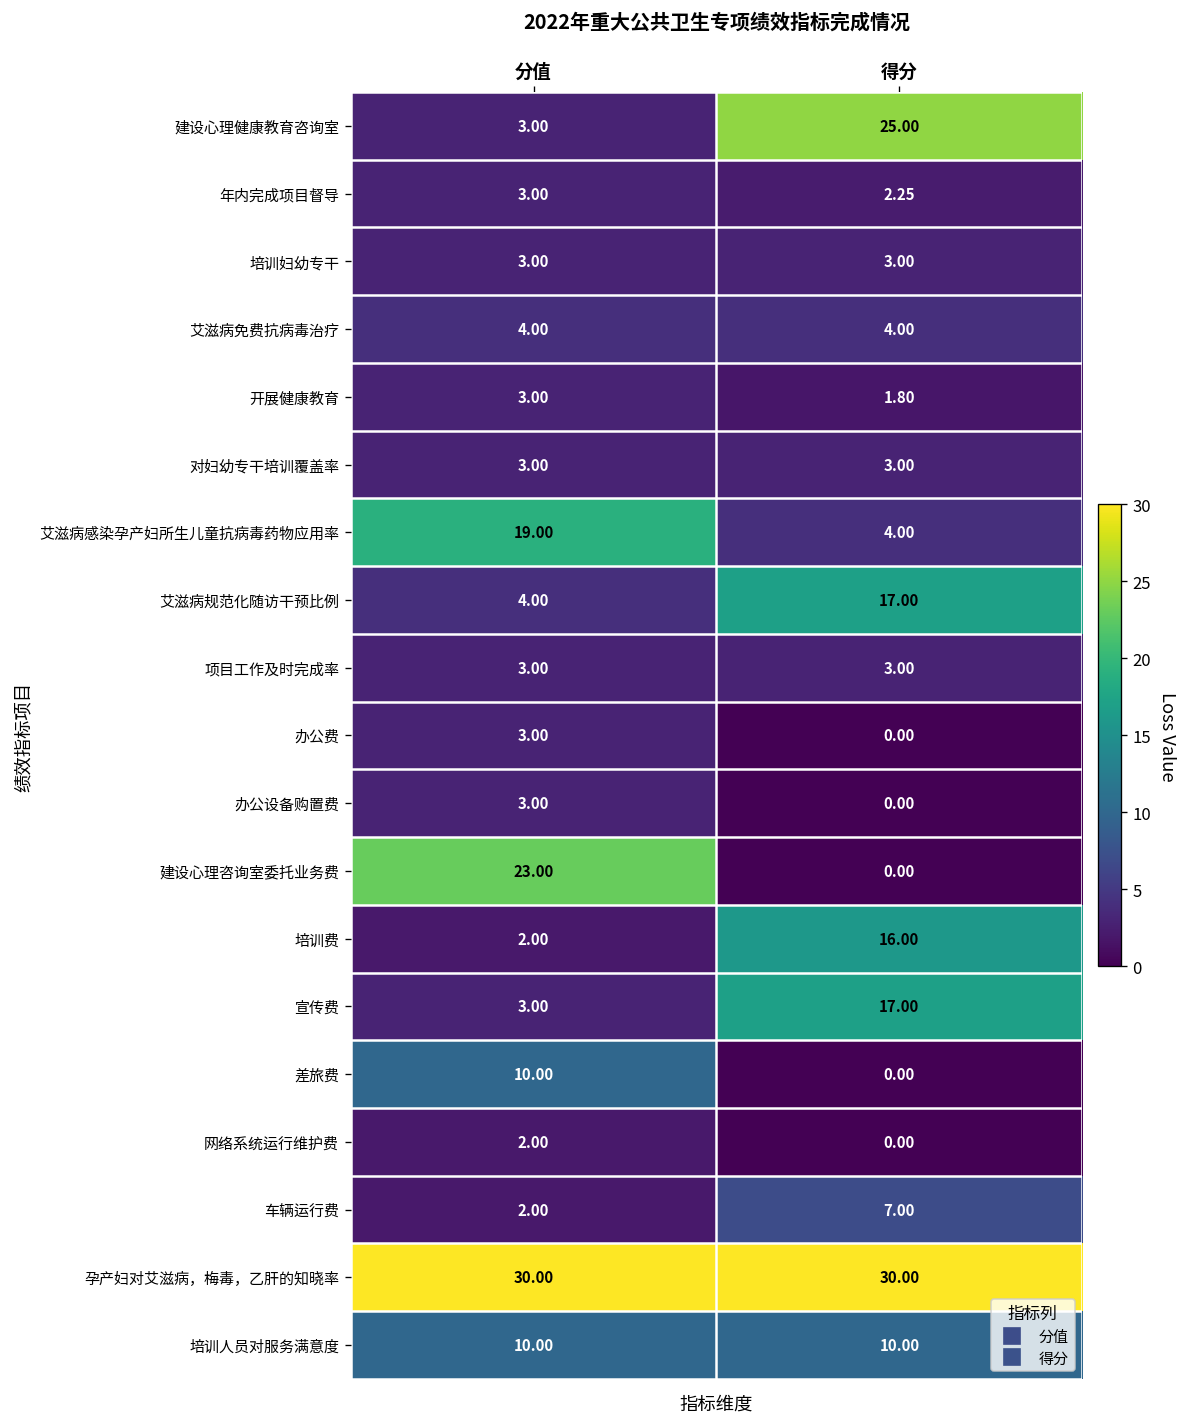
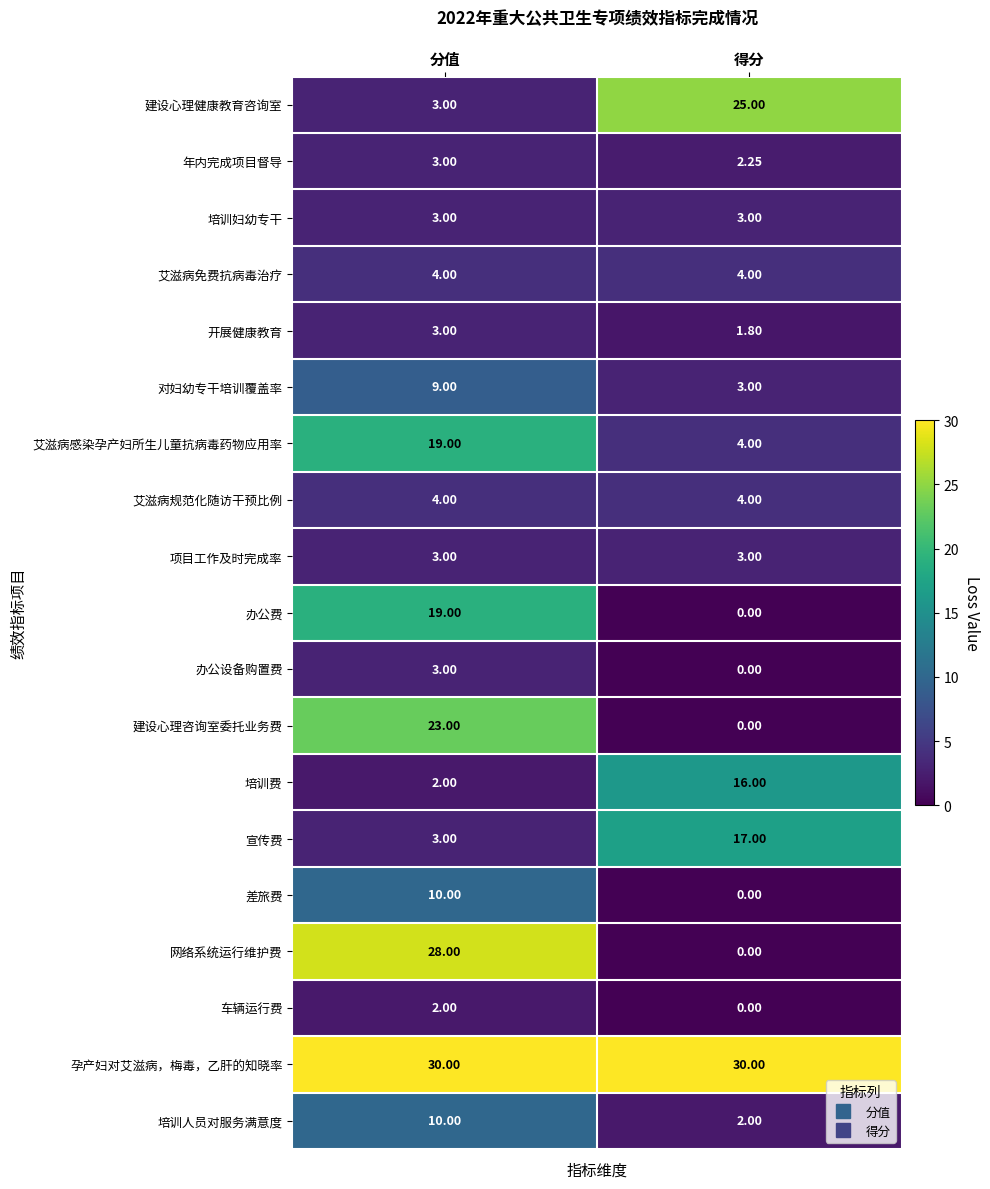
  {
    "建设心理健康教育咨询室": {
      "分值": 3.00,
      "得分": 25.00
    },
    "年内完成项目督导": {
      "分值": 3.00,
      "得分": 2.25
    },
    "培训妇幼专干": {
      "分值": 3.00,
      "得分": 3.00
    },
    "艾滋病免费抗病毒治疗": {
      "分值": 4.00,
      "得分": 4.00
    },
    "开展健康教育": {
      "分值": 3.00,
      "得分": 1.80
    },
    "对妇幼专干培训覆盖率": {
-     "分值": 3.00,
+     "分值": 9.00,
      "得分": 3.00
    },
    "艾滋病感染孕产妇所生儿童抗病毒药物应用率": {
      "分值": 19.00,
      "得分": 4.00
    },
    "艾滋病规范化随访干预比例": {
      "分值": 4.00,
-     "得分": 17.00
+     "得分": 4.00
    },
    "项目工作及时完成率": {
      "分值": 3.00,
      "得分": 3.00
    },
    "办公费": {
-     "分值": 3.00,
+     "分值": 19.00,
      "得分": 0.00
    },
    "办公设备购置费": {
      "分值": 3.00,
      "得分": 0.00
    },
    "建设心理咨询室委托业务费": {
      "分值": 23.00,
      "得分": 0.00
    },
    "培训费": {
      "分值": 2.00,
      "得分": 16.00
    },
    "宣传费": {
      "分值": 3.00,
      "得分": 17.00
    },
    "差旅费": {
      "分值": 10.00,
      "得分": 0.00
    },
    "网络系统运行维护费": {
-     "分值": 2.00,
+     "分值": 28.00,
      "得分": 0.00
    },
    "车辆运行费": {
      "分值": 2.00,
-     "得分": 7.00
+     "得分": 0.00
    },
    "孕产妇对艾滋病，梅毒，乙肝的知晓率": {
      "分值": 30.00,
      "得分": 30.00
    },
    "培训人员对服务满意度": {
      "分值": 10.00,
-     "得分": 10.00
+     "得分": 2.00
    }
  }
